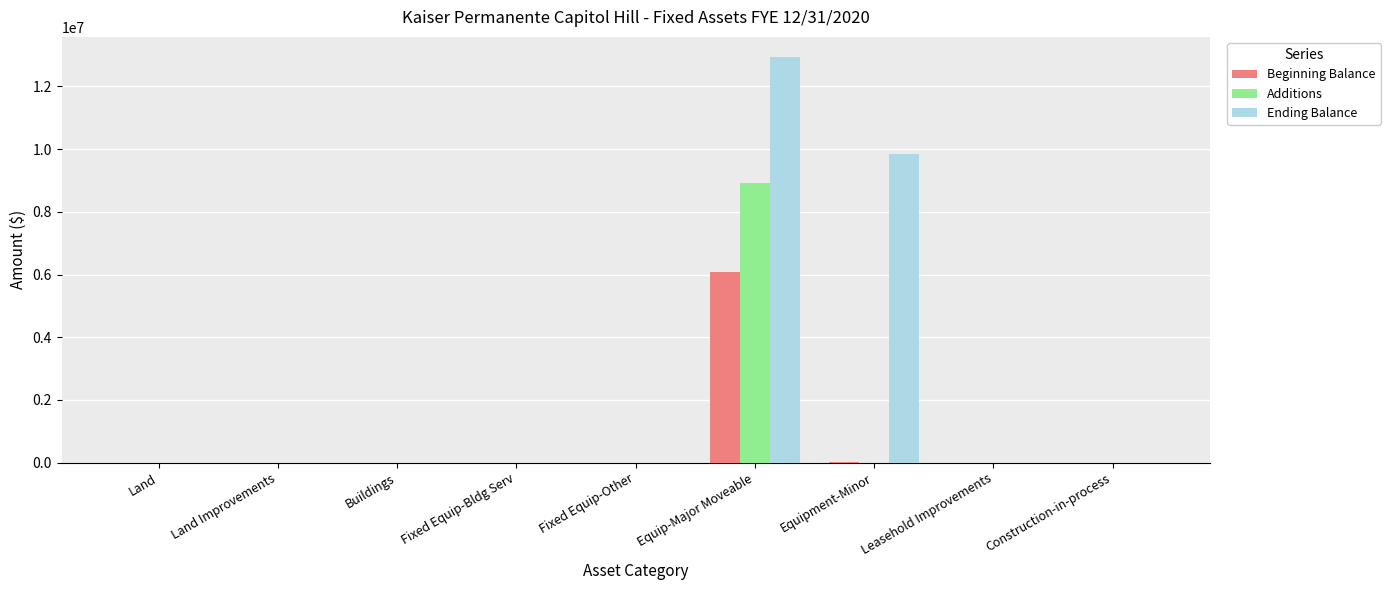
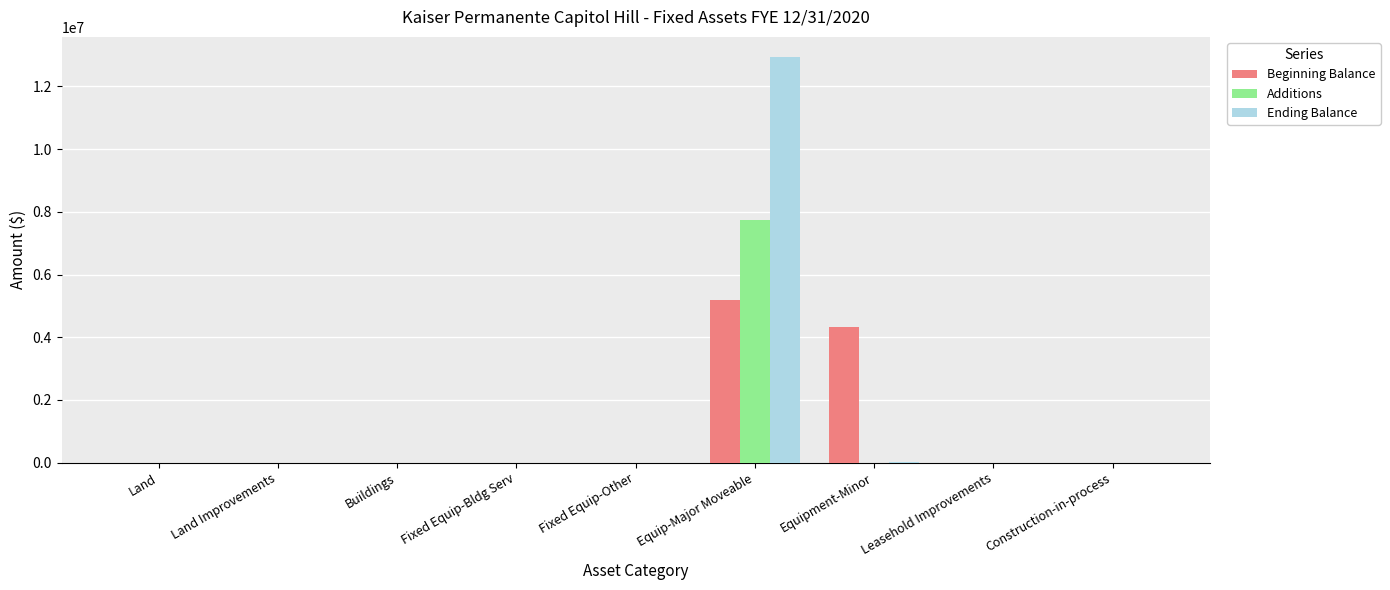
  {
    "Beginning Balance": {
      "Land": 0,
      "Land Improvements": 0,
      "Buildings": 0,
      "Fixed Equip-Bldg Serv": 0,
      "Fixed Equip-Other": 0,
-     "Equip-Major Moveable": 6100000,
-     "Equipment-Minor": 0,
+     "Equip-Major Moveable": 5200000,
+     "Equipment-Minor": 4300000,
      "Leasehold Improvements": 0,
      "Construction-in-process": 0
    },
    "Additions": {
      "Land": 0,
      "Land Improvements": 0,
      "Buildings": 0,
      "Fixed Equip-Bldg Serv": 0,
      "Fixed Equip-Other": 0,
-     "Equip-Major Moveable": 8900000,
+     "Equip-Major Moveable": 7700000,
      "Equipment-Minor": 0,
      "Leasehold Improvements": 0,
      "Construction-in-process": 0
    },
    "Ending Balance": {
      "Land": 0,
      "Land Improvements": 0,
      "Buildings": 0,
      "Fixed Equip-Bldg Serv": 0,
      "Fixed Equip-Other": 0,
      "Equip-Major Moveable": 12900000,
-     "Equipment-Minor": 9800000,
+     "Equipment-Minor": 0,
      "Leasehold Improvements": 0,
      "Construction-in-process": 0
    }
  }
